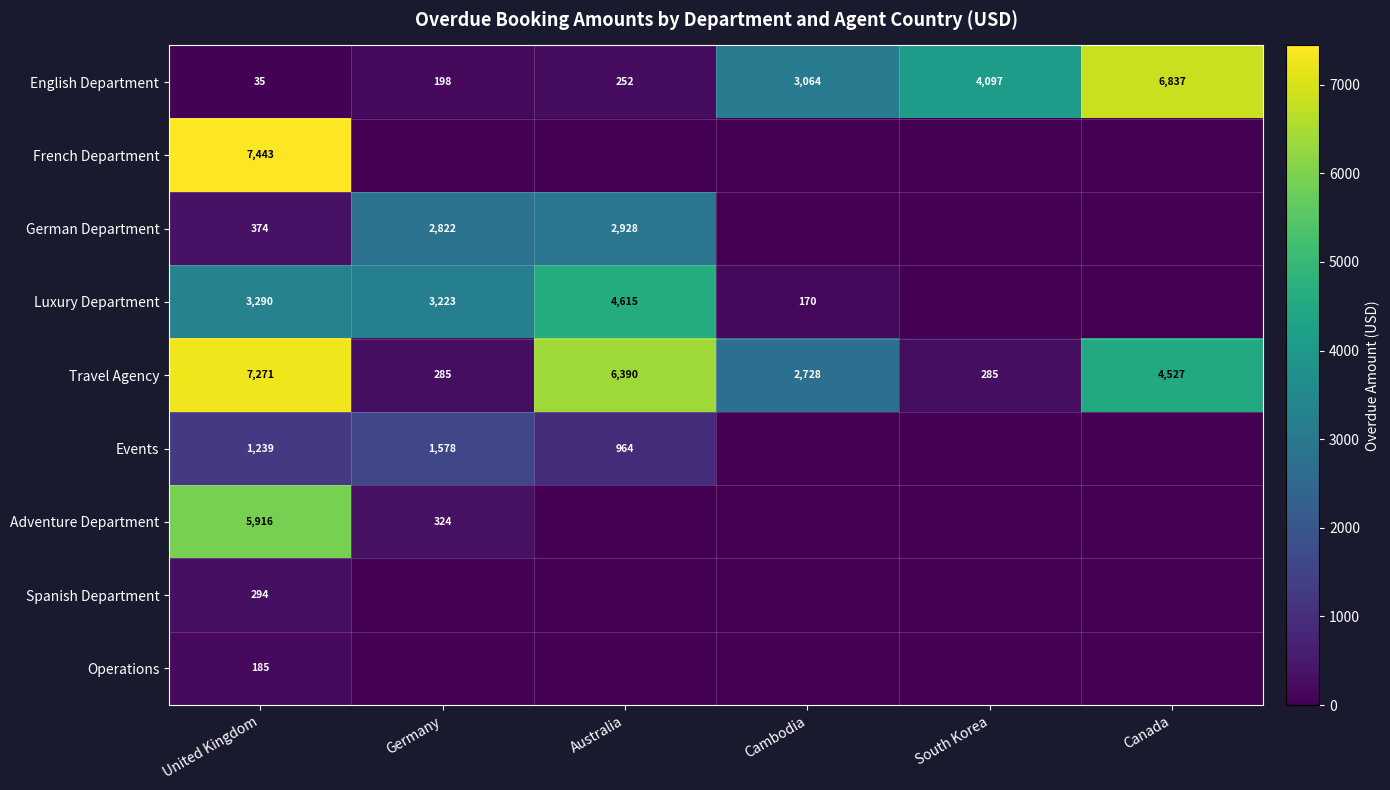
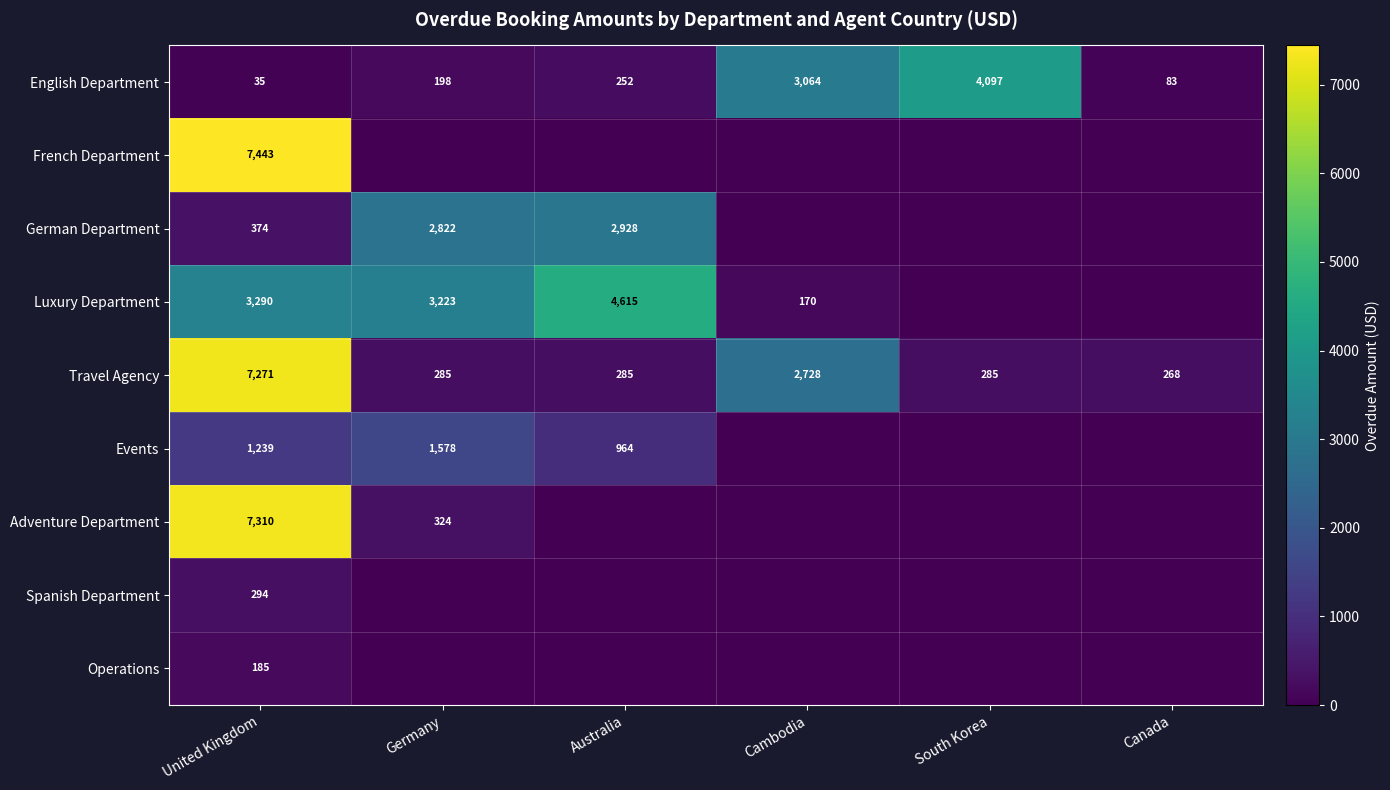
  {
    "English Department": {
      "United Kingdom": "35",
      "Germany": "198",
      "Australia": "252",
      "Cambodia": "3,064",
      "South Korea": "4,097",
-     "Canada": "6,837"
+     "Canada": "83"
    },
    "French Department": {
      "United Kingdom": "7,443"
    },
    "German Department": {
      "United Kingdom": "374",
      "Germany": "2,822",
      "Australia": "2,928"
    },
    "Luxury Department": {
      "United Kingdom": "3,290",
      "Germany": "3,223",
      "Australia": "4,615",
      "Cambodia": "170"
    },
    "Travel Agency": {
      "United Kingdom": "7,271",
      "Germany": "285",
-     "Australia": "6,390",
+     "Australia": "285",
      "Cambodia": "2,728",
      "South Korea": "285",
-     "Canada": "4,527"
+     "Canada": "268"
    },
    "Events": {
      "United Kingdom": "1,239",
      "Germany": "1,578",
      "Australia": "964"
    },
    "Adventure Department": {
-     "United Kingdom": "5,916",
+     "United Kingdom": "7,310",
      "Germany": "324"
    },
    "Spanish Department": {
      "United Kingdom": "294"
    },
    "Operations": {
      "United Kingdom": "185"
    }
  }
